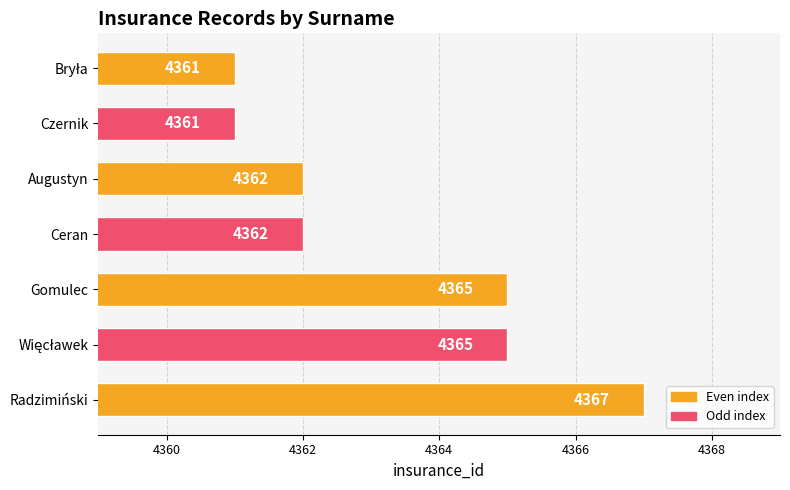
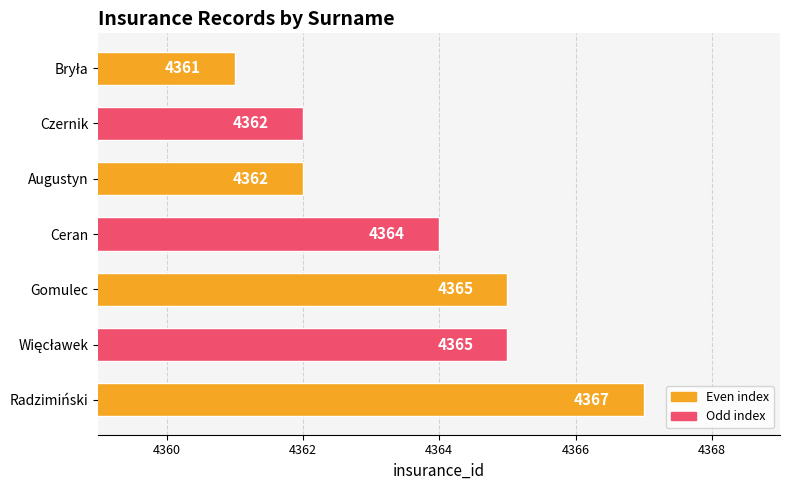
  {
    "Bryła": 4361,
-   "Czernik": 4361,
+   "Czernik": 4362,
    "Augustyn": 4362,
-   "Ceran": 4362,
+   "Ceran": 4364,
    "Gomulec": 4365,
    "Więcławek": 4365,
    "Radzimiński": 4367
  }
